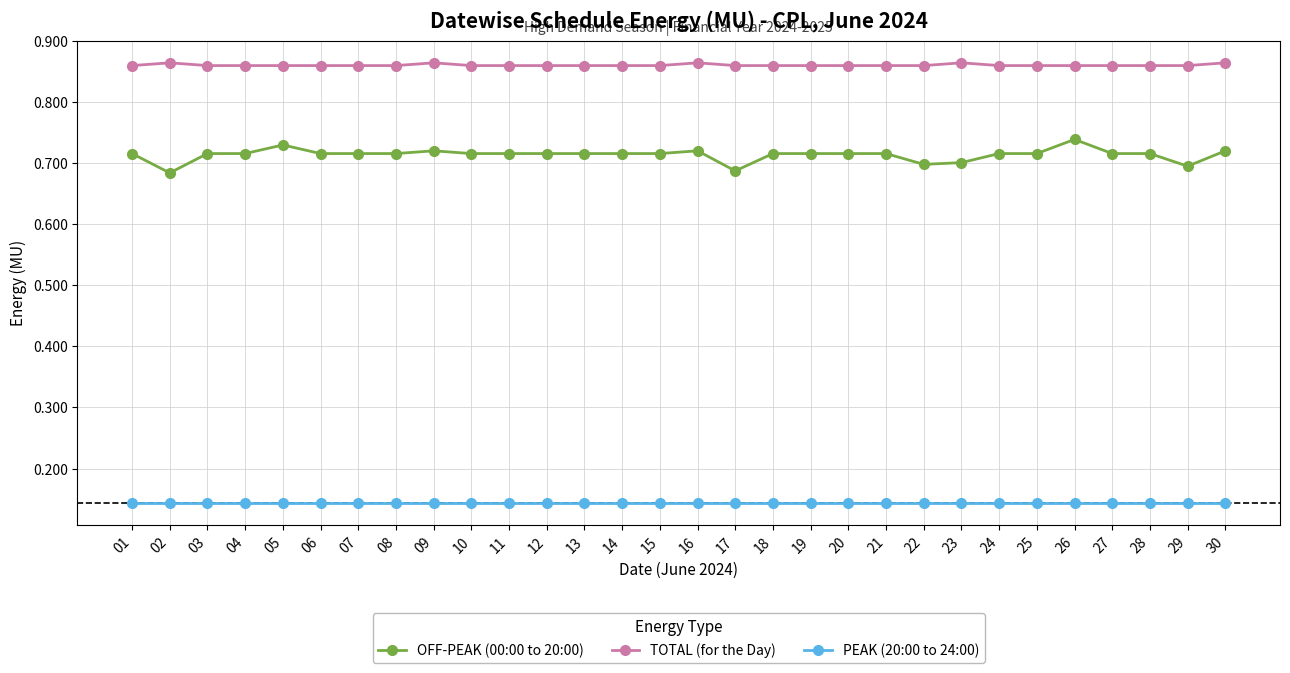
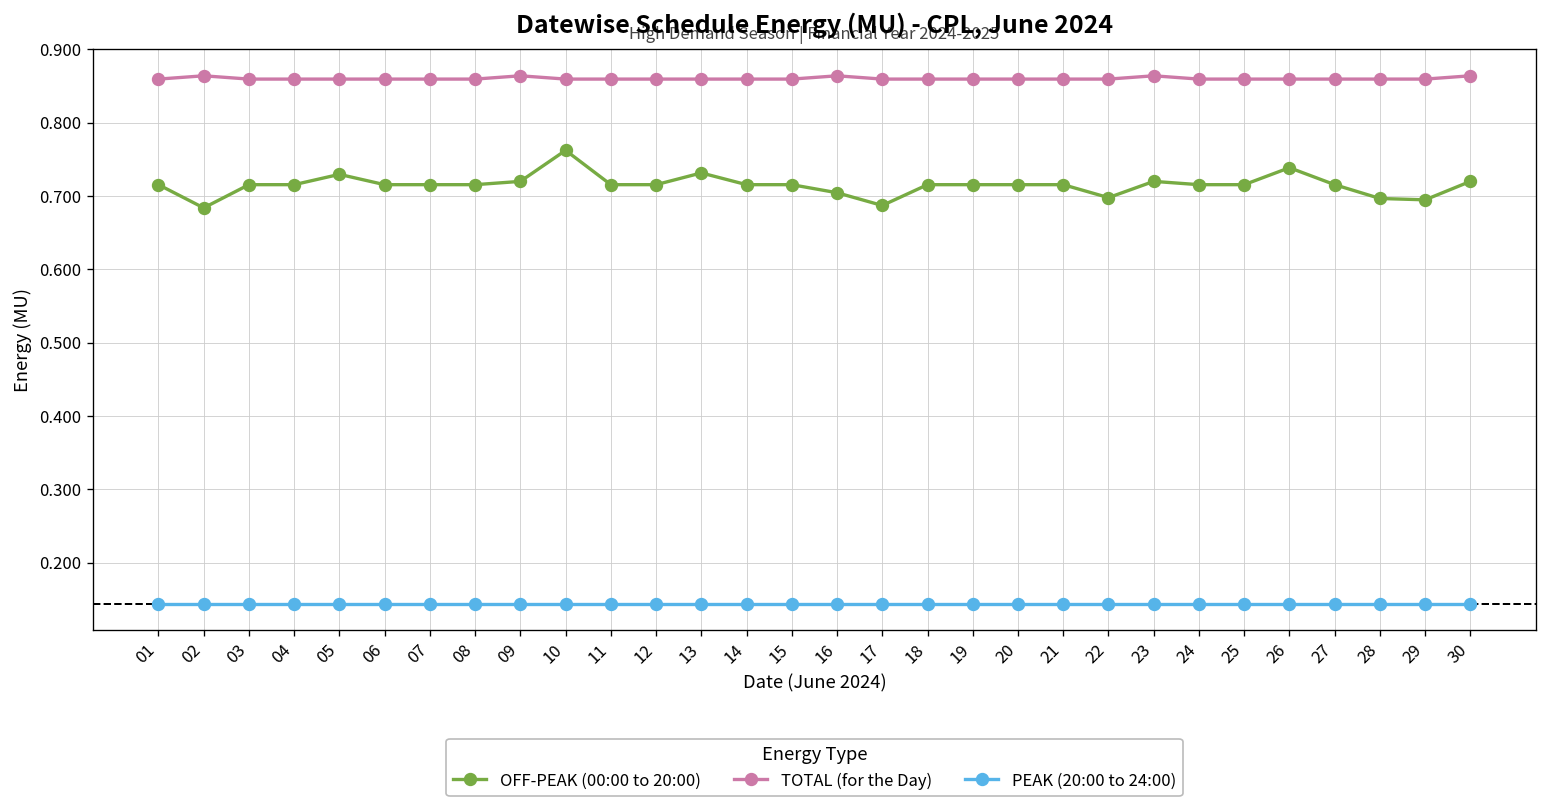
  {
    "OFF-PEAK (00:00 to 20:00)": {
      "01": 0.72,
      "02": 0.68,
      "03": 0.72,
      "04": 0.72,
      "05": 0.73,
      "06": 0.72,
      "07": 0.72,
      "08": 0.72,
      "09": 0.72,
-     "10": 0.72,
+     "10": 0.76,
      "11": 0.72,
      "12": 0.72,
-     "13": 0.72,
+     "13": 0.73,
      "14": 0.72,
      "15": 0.72,
-     "16": 0.72,
+     "16": 0.70,
      "17": 0.69,
      "18": 0.72,
      "19": 0.72,
      "20": 0.72,
      "21": 0.72,
      "22": 0.70,
-     "23": 0.70,
+     "23": 0.72,
      "24": 0.72,
      "25": 0.72,
      "26": 0.74,
      "27": 0.72,
-     "28": 0.72,
+     "28": 0.70,
      "29": 0.69,
      "30": 0.72
    },
    "TOTAL (for the Day)": {
      "01": 0.86,
      "02": 0.86,
      "03": 0.86,
      "04": 0.86,
      "05": 0.86,
      "06": 0.86,
      "07": 0.86,
      "08": 0.86,
      "09": 0.86,
      "10": 0.86,
      "11": 0.86,
      "12": 0.86,
      "13": 0.86,
      "14": 0.86,
      "15": 0.86,
      "16": 0.86,
      "17": 0.86,
      "18": 0.86,
      "19": 0.86,
      "20": 0.86,
      "21": 0.86,
      "22": 0.86,
      "23": 0.86,
      "24": 0.86,
      "25": 0.86,
      "26": 0.86,
      "27": 0.86,
      "28": 0.86,
      "29": 0.86,
      "30": 0.86
    },
    "PEAK (20:00 to 24:00)": {
      "01": 0.14,
      "02": 0.14,
      "03": 0.14,
      "04": 0.14,
      "05": 0.14,
      "06": 0.14,
      "07": 0.14,
      "08": 0.14,
      "09": 0.14,
      "10": 0.14,
      "11": 0.14,
      "12": 0.14,
      "13": 0.14,
      "14": 0.14,
      "15": 0.14,
      "16": 0.14,
      "17": 0.14,
      "18": 0.14,
      "19": 0.14,
      "20": 0.14,
      "21": 0.14,
      "22": 0.14,
      "23": 0.14,
      "24": 0.14,
      "25": 0.14,
      "26": 0.14,
      "27": 0.14,
      "28": 0.14,
      "29": 0.14,
      "30": 0.14
    }
  }
